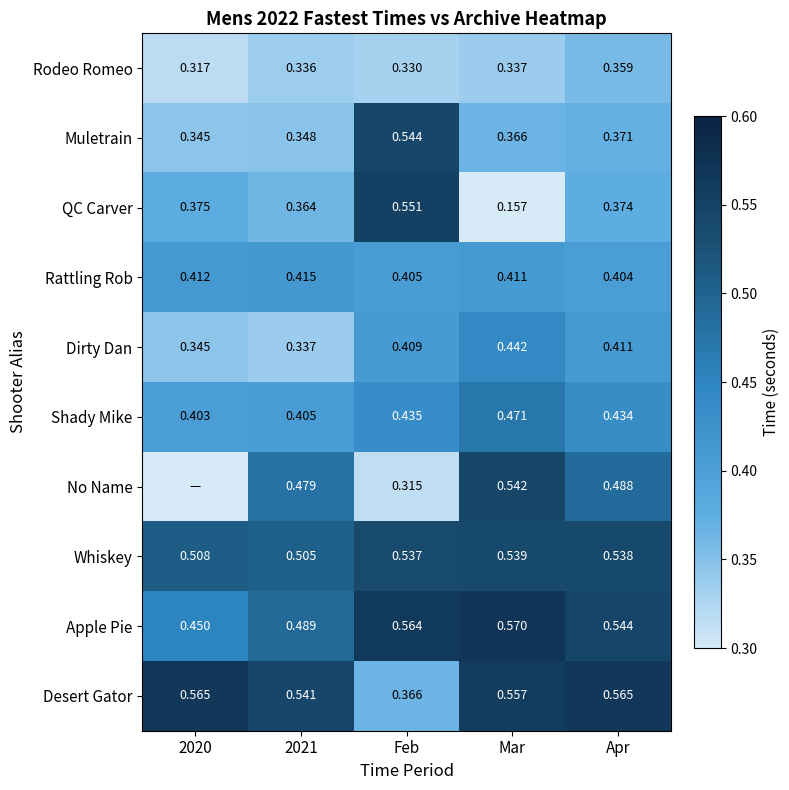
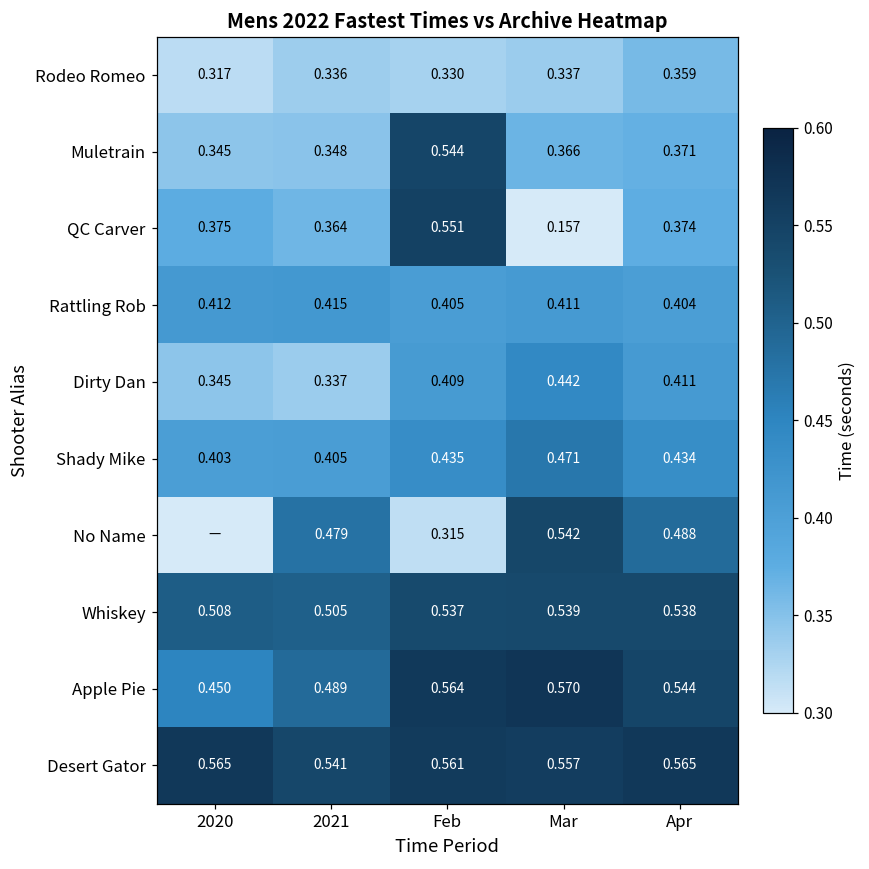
  {
    "Rodeo Romeo": {
      "2020": 0.317,
      "2021": 0.336,
      "Feb": 0.330,
      "Mar": 0.337,
      "Apr": 0.359
    },
    "Muletrain": {
      "2020": 0.345,
      "2021": 0.348,
      "Feb": 0.544,
      "Mar": 0.366,
      "Apr": 0.371
    },
    "QC Carver": {
      "2020": 0.375,
      "2021": 0.364,
      "Feb": 0.551,
      "Mar": 0.157,
      "Apr": 0.374
    },
    "Rattling Rob": {
      "2020": 0.412,
      "2021": 0.415,
      "Feb": 0.405,
      "Mar": 0.411,
      "Apr": 0.404
    },
    "Dirty Dan": {
      "2020": 0.345,
      "2021": 0.337,
      "Feb": 0.409,
      "Mar": 0.442,
      "Apr": 0.411
    },
    "Shady Mike": {
      "2020": 0.403,
      "2021": 0.405,
      "Feb": 0.435,
      "Mar": 0.471,
      "Apr": 0.434
    },
    "No Name": {
      "2021": 0.479,
      "Feb": 0.315,
      "Mar": 0.542,
      "Apr": 0.488
    },
    "Whiskey": {
      "2020": 0.508,
      "2021": 0.505,
      "Feb": 0.537,
      "Mar": 0.539,
      "Apr": 0.538
    },
    "Apple Pie": {
      "2020": 0.450,
      "2021": 0.489,
      "Feb": 0.564,
      "Mar": 0.570,
      "Apr": 0.544
    },
    "Desert Gator": {
      "2020": 0.565,
      "2021": 0.541,
-     "Feb": 0.366,
+     "Feb": 0.561,
      "Mar": 0.557,
      "Apr": 0.565
    }
  }
